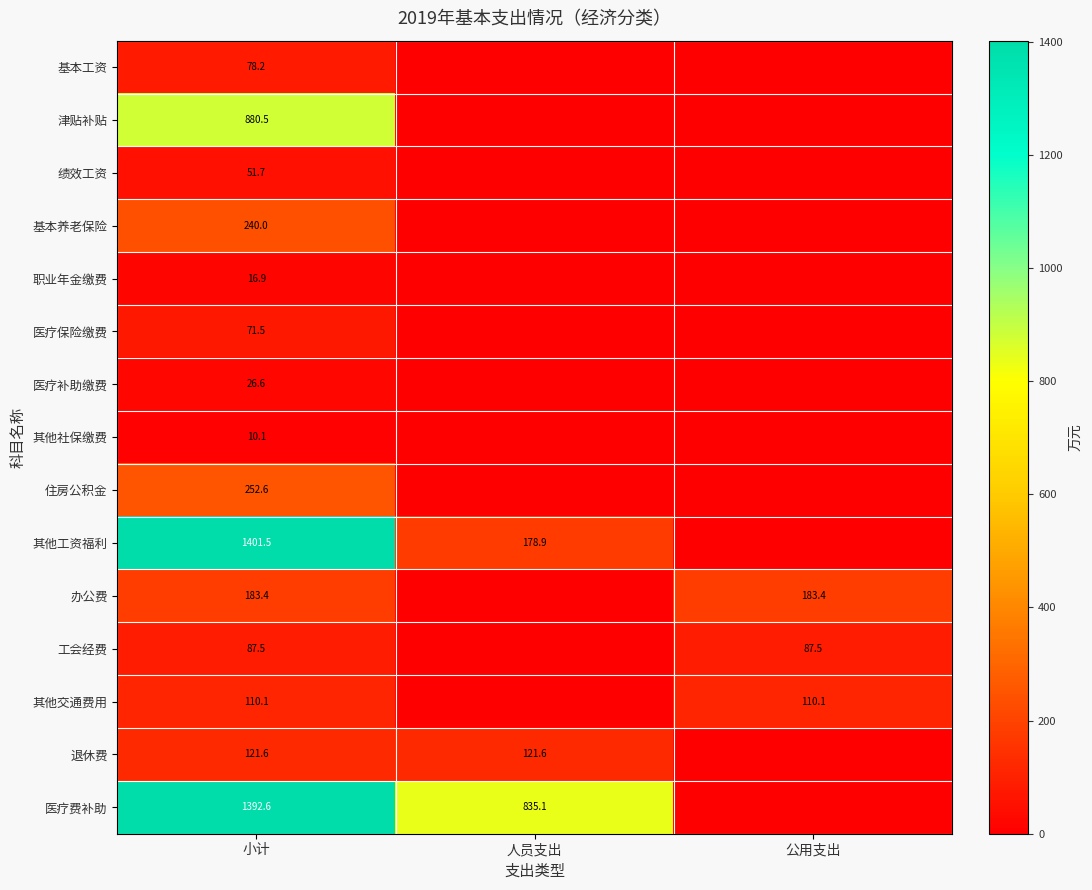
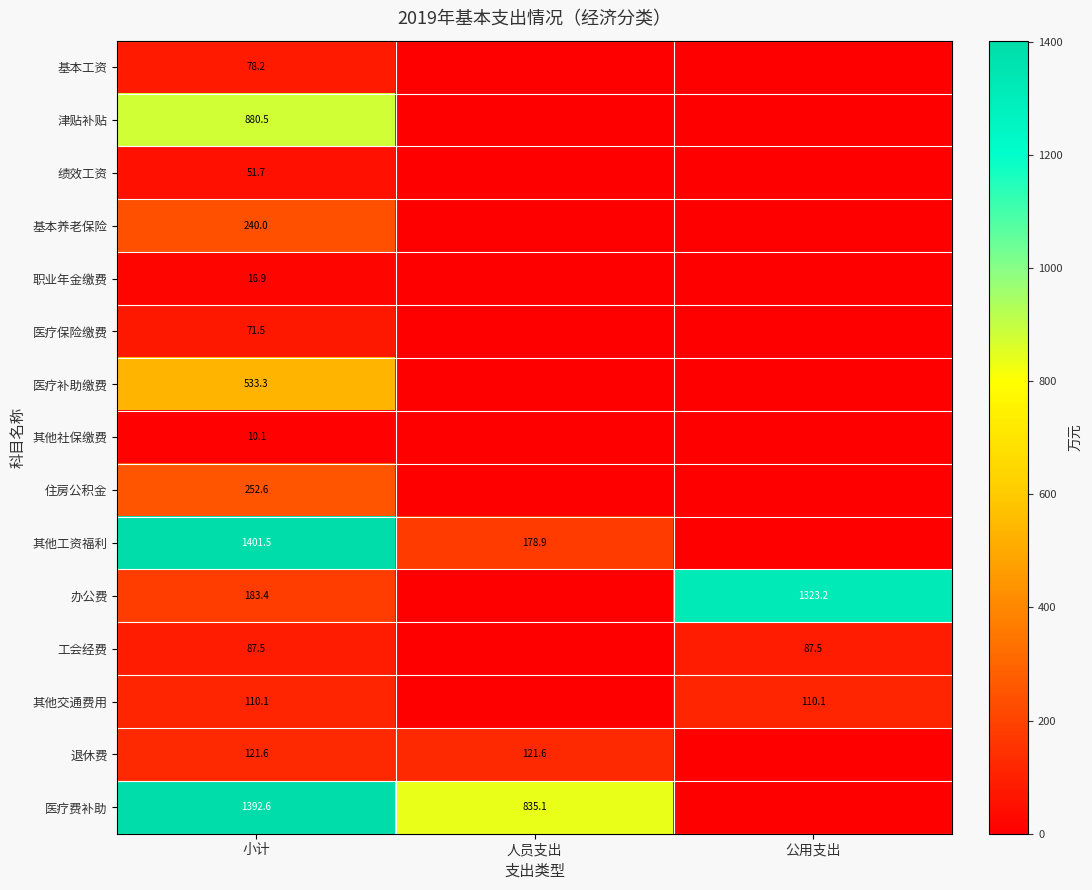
  {
    "基本工资": {
      "小计": 78.2
    },
    "津贴补贴": {
      "小计": 880.5
    },
    "绩效工资": {
      "小计": 51.7
    },
    "基本养老保险": {
      "小计": 240.0
    },
    "职业年金缴费": {
      "小计": 16.9
    },
    "医疗保险缴费": {
      "小计": 71.5
    },
    "医疗补助缴费": {
-     "小计": 26.6
+     "小计": 533.3
    },
    "其他社保缴费": {
      "小计": 10.1
    },
    "住房公积金": {
      "小计": 252.6
    },
    "其他工资福利": {
      "小计": 1401.5,
      "人员支出": 178.9
    },
    "办公费": {
      "小计": 183.4,
-     "公用支出": 183.4
+     "公用支出": 1323.2
    },
    "工会经费": {
      "小计": 87.5,
      "公用支出": 87.5
    },
    "其他交通费用": {
      "小计": 110.1,
      "公用支出": 110.1
    },
    "退休费": {
      "小计": 121.6,
      "人员支出": 121.6
    },
    "医疗费补助": {
      "小计": 1392.6,
      "人员支出": 835.1
    }
  }
